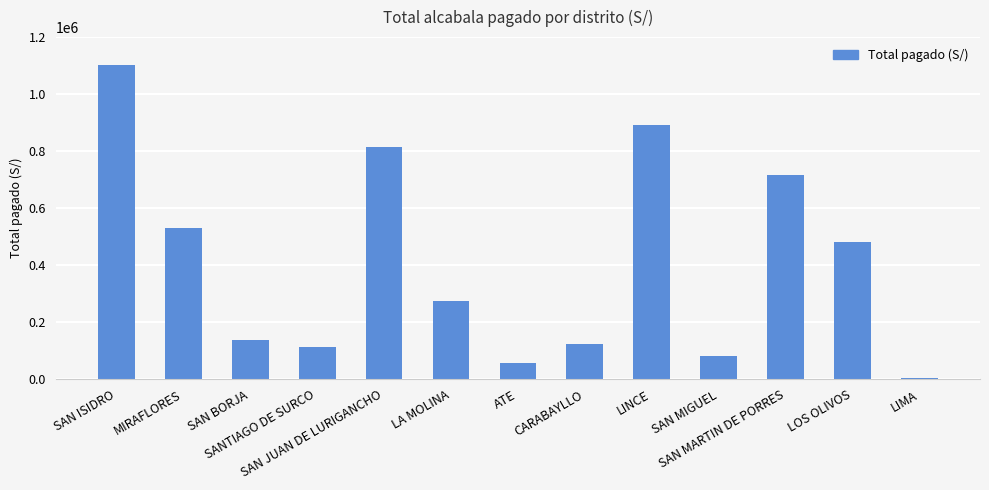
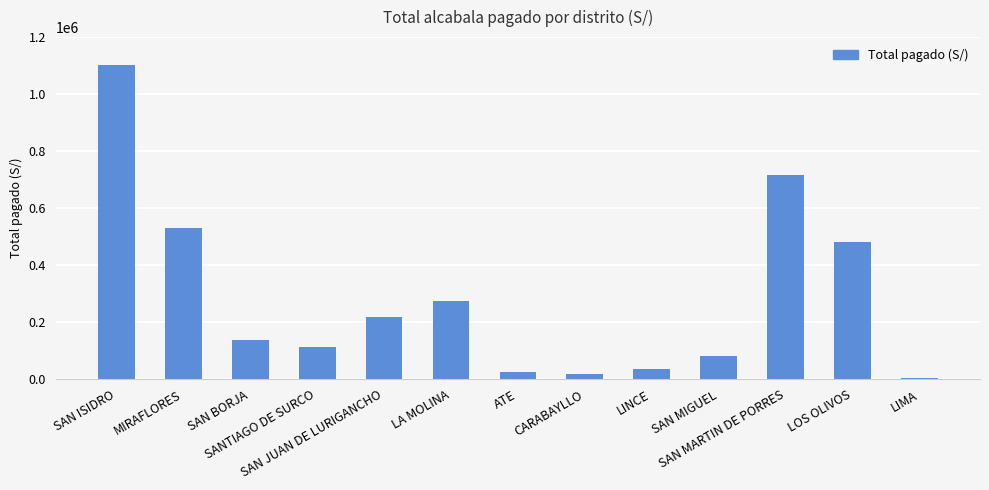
  {
    "SAN ISIDRO": 1100000,
    "MIRAFLORES": 530000,
    "SAN BORJA": 140000,
    "SANTIAGO DE SURCO": 110000,
-   "SAN JUAN DE LURIGANCHO": 820000,
+   "SAN JUAN DE LURIGANCHO": 220000,
    "LA MOLINA": 270000,
-   "ATE": 60000,
-   "CARABAYLLO": 130000,
-   "LINCE": 890000,
+   "ATE": 30000,
+   "CARABAYLLO": 20000,
+   "LINCE": 40000,
    "SAN MIGUEL": 80000,
    "SAN MARTIN DE PORRES": 720000,
    "LOS OLIVOS": 480000
  }
